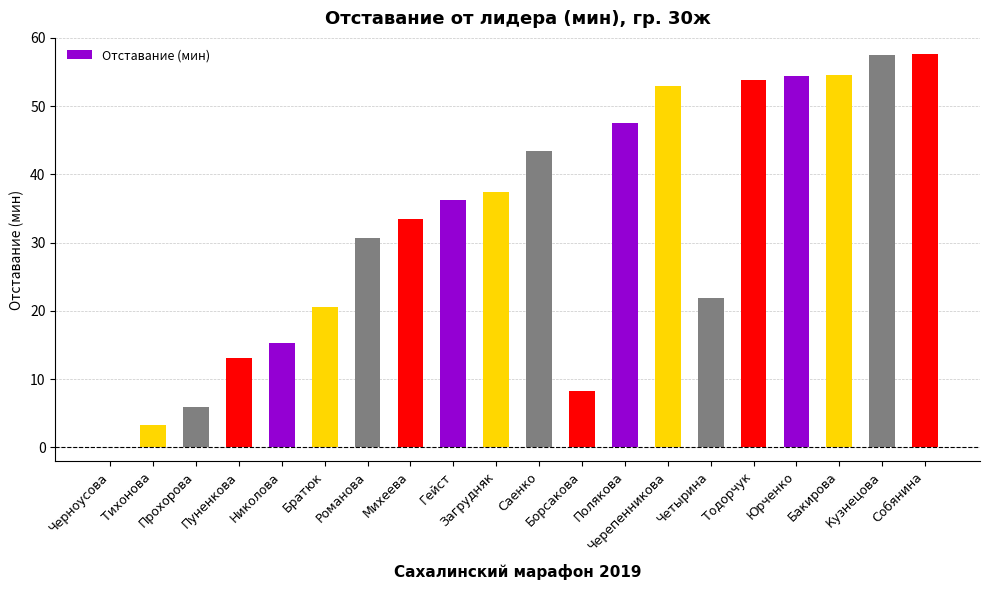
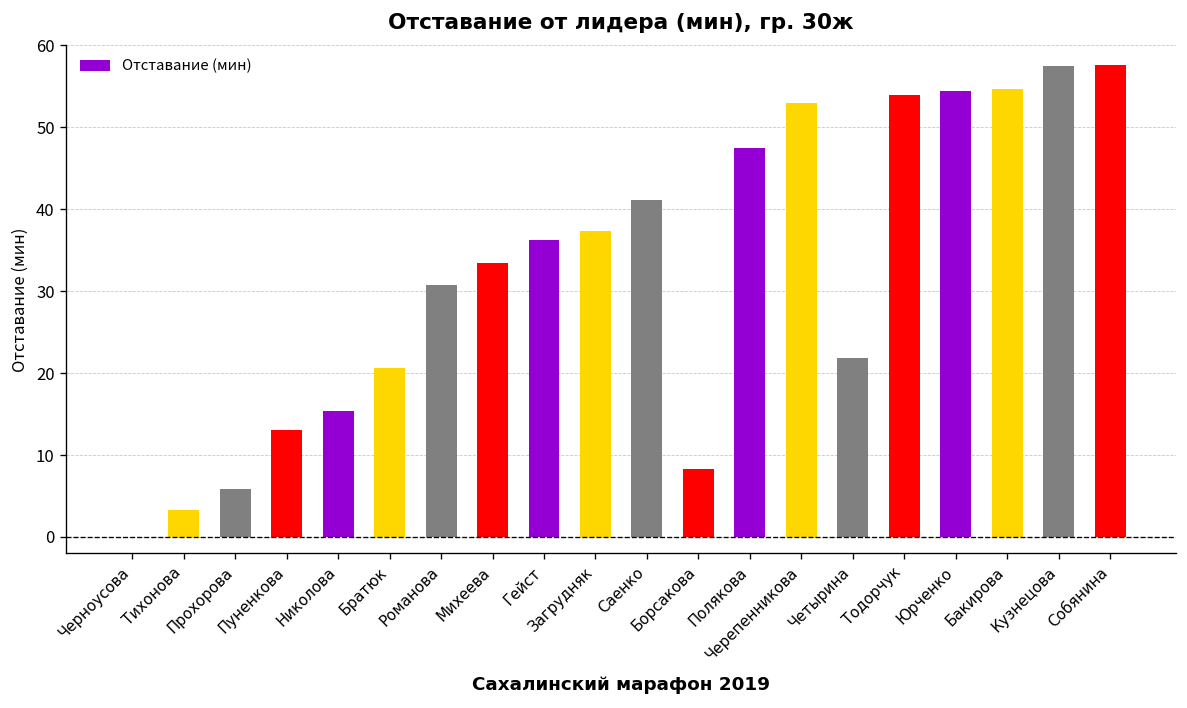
  {
    "Черноусова": 0,
    "Тихонова": 3,
    "Прохорова": 6,
    "Пуненкова": 13,
    "Николова": 15,
    "Братюк": 21,
    "Романова": 31,
    "Михеева": 33,
    "Гейст": 36,
    "Загрудняк": 37,
-   "Саенко": 43,
+   "Саенко": 41,
    "Борсакова": 8,
    "Полякова": 47,
    "Черепенникова": 53,
    "Четырина": 22,
    "Тодорчук": 54,
    "Юрченко": 54,
    "Бакирова": 55,
    "Кузнецова": 58,
    "Собянина": 58
  }
